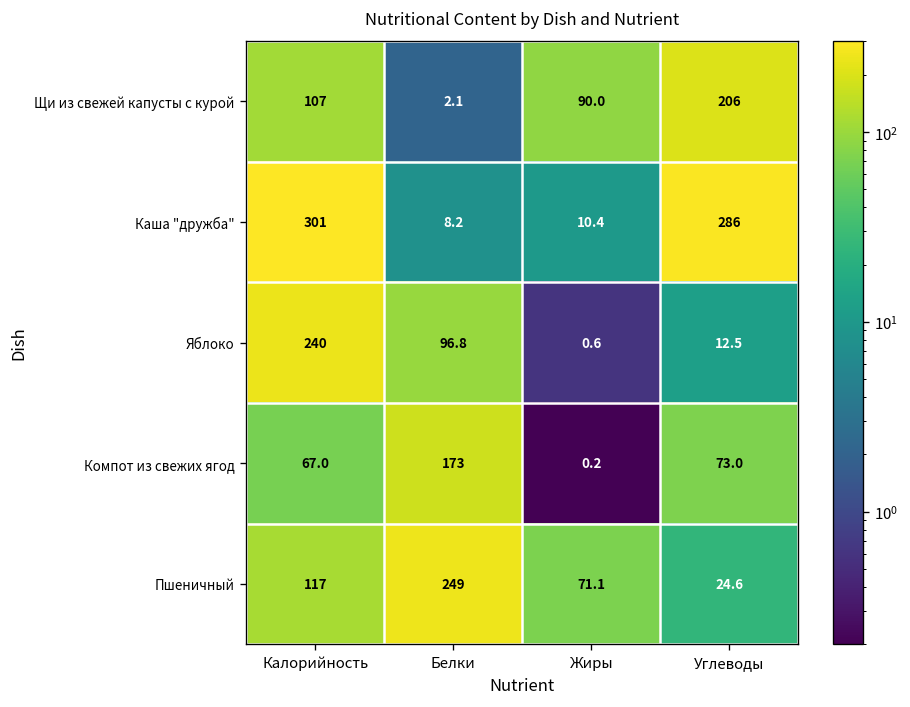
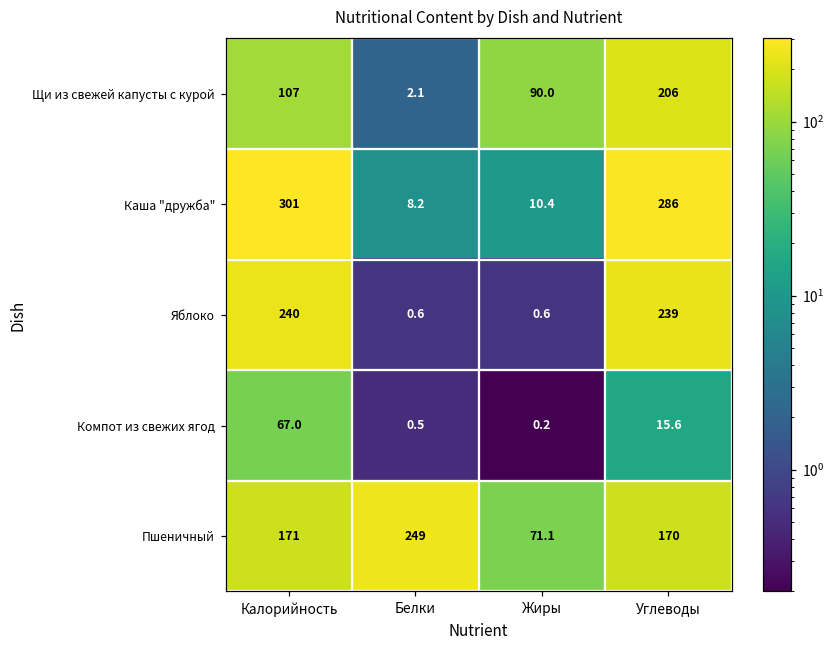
  {
    "Щи из свежей капусты с курой": {
      "Калорийность": 107,
      "Белки": 2.1,
      "Жиры": 90.0,
      "Углеводы": 206
    },
    "Каша \"дружба\"": {
      "Калорийность": 301,
      "Белки": 8.2,
      "Жиры": 10.4,
      "Углеводы": 286
    },
    "Яблоко": {
      "Калорийность": 240,
-     "Белки": 96.8,
+     "Белки": 0.6,
      "Жиры": 0.6,
-     "Углеводы": 12.5
+     "Углеводы": 239
    },
    "Компот из свежих ягод": {
      "Калорийность": 67.0,
-     "Белки": 173,
+     "Белки": 0.5,
      "Жиры": 0.2,
-     "Углеводы": 73.0
+     "Углеводы": 15.6
    },
    "Пшеничный": {
-     "Калорийность": 117,
+     "Калорийность": 171,
      "Белки": 249,
      "Жиры": 71.1,
-     "Углеводы": 24.6
+     "Углеводы": 170
    }
  }
